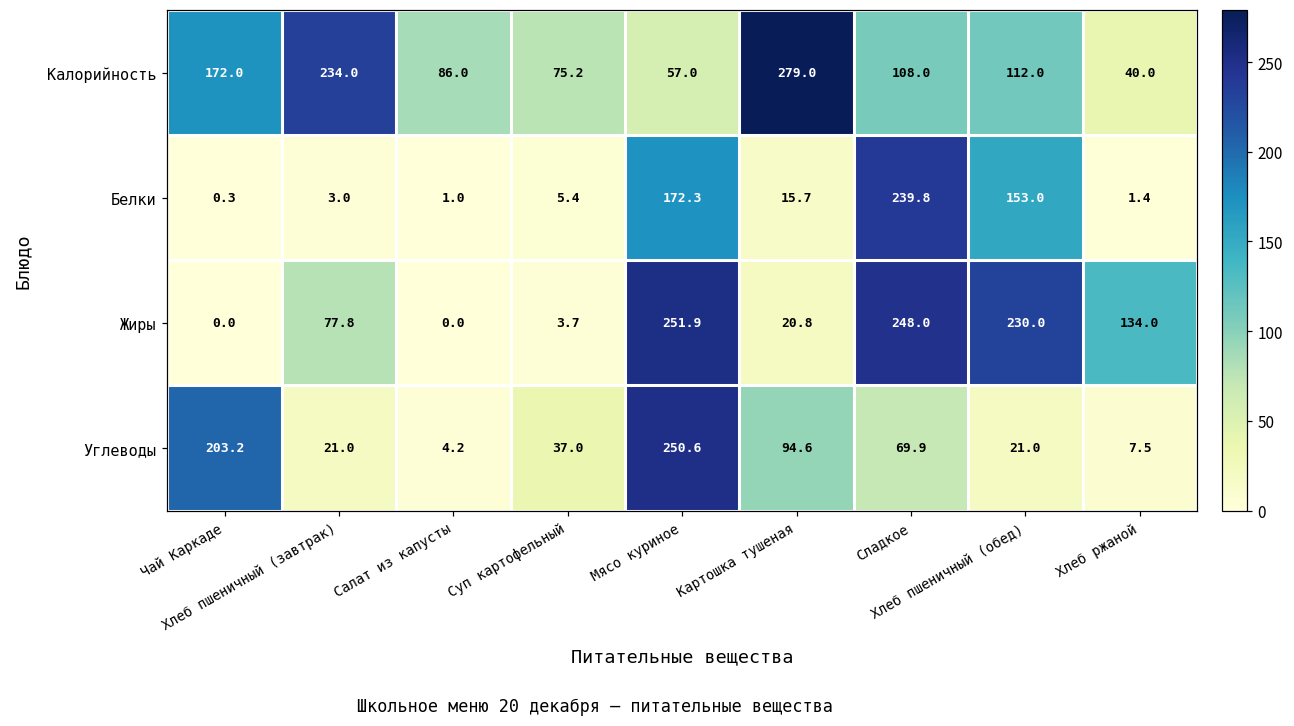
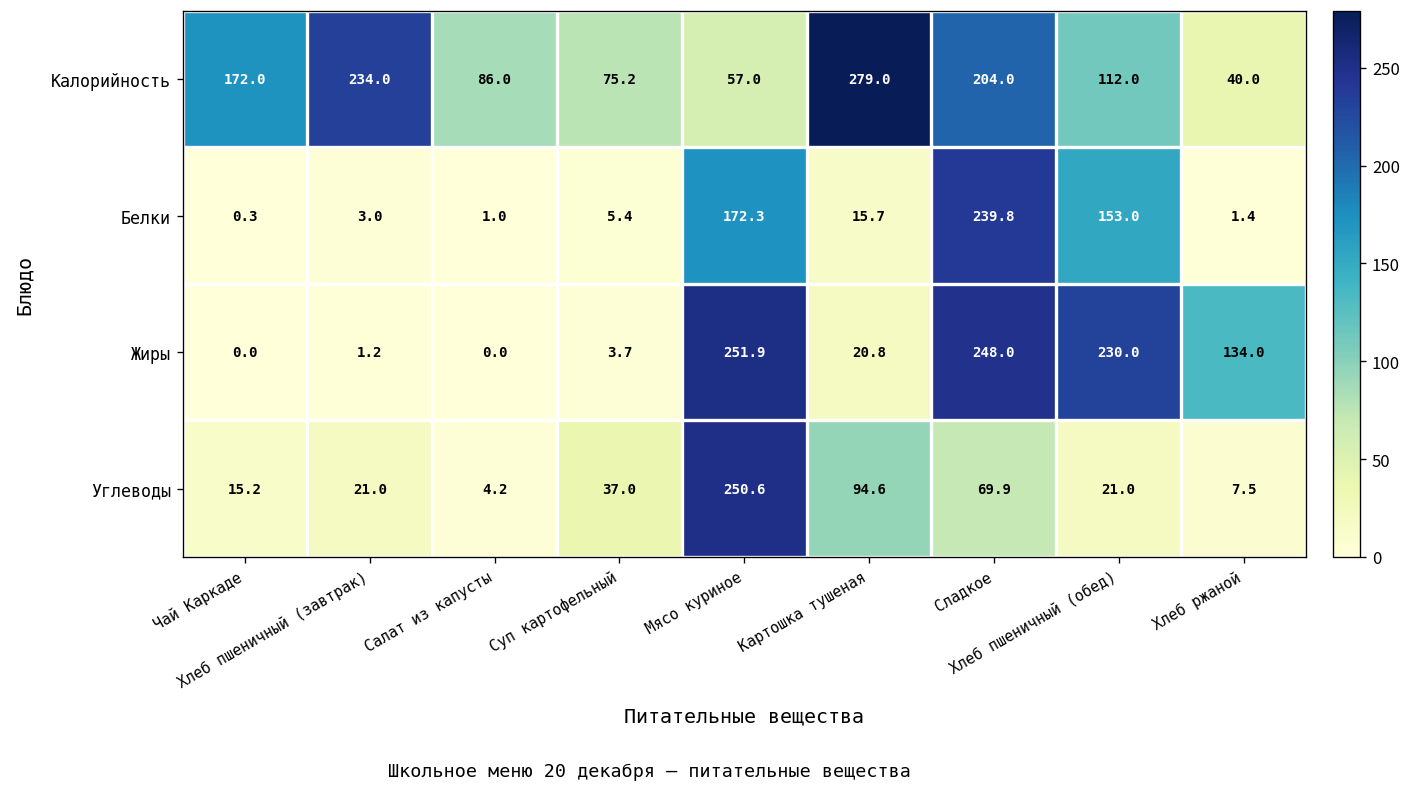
  {
    "Калорийность": {
      "Чай Каркаде": 172.0,
      "Хлеб пшеничный (завтрак)": 234.0,
      "Салат из капусты": 86.0,
      "Суп картофельный": 75.2,
      "Мясо куриное": 57.0,
      "Картошка тушеная": 279.0,
-     "Сладкое": 108.0,
+     "Сладкое": 204.0,
      "Хлеб пшеничный (обед)": 112.0,
      "Хлеб ржаной": 40.0
    },
    "Белки": {
      "Чай Каркаде": 0.3,
      "Хлеб пшеничный (завтрак)": 3.0,
      "Салат из капусты": 1.0,
      "Суп картофельный": 5.4,
      "Мясо куриное": 172.3,
      "Картошка тушеная": 15.7,
      "Сладкое": 239.8,
      "Хлеб пшеничный (обед)": 153.0,
      "Хлеб ржаной": 1.4
    },
    "Жиры": {
      "Чай Каркаде": 0.0,
-     "Хлеб пшеничный (завтрак)": 77.8,
+     "Хлеб пшеничный (завтрак)": 1.2,
      "Салат из капусты": 0.0,
      "Суп картофельный": 3.7,
      "Мясо куриное": 251.9,
      "Картошка тушеная": 20.8,
      "Сладкое": 248.0,
      "Хлеб пшеничный (обед)": 230.0,
      "Хлеб ржаной": 134.0
    },
    "Углеводы": {
-     "Чай Каркаде": 203.2,
+     "Чай Каркаде": 15.2,
      "Хлеб пшеничный (завтрак)": 21.0,
      "Салат из капусты": 4.2,
      "Суп картофельный": 37.0,
      "Мясо куриное": 250.6,
      "Картошка тушеная": 94.6,
      "Сладкое": 69.9,
      "Хлеб пшеничный (обед)": 21.0,
      "Хлеб ржаной": 7.5
    }
  }
